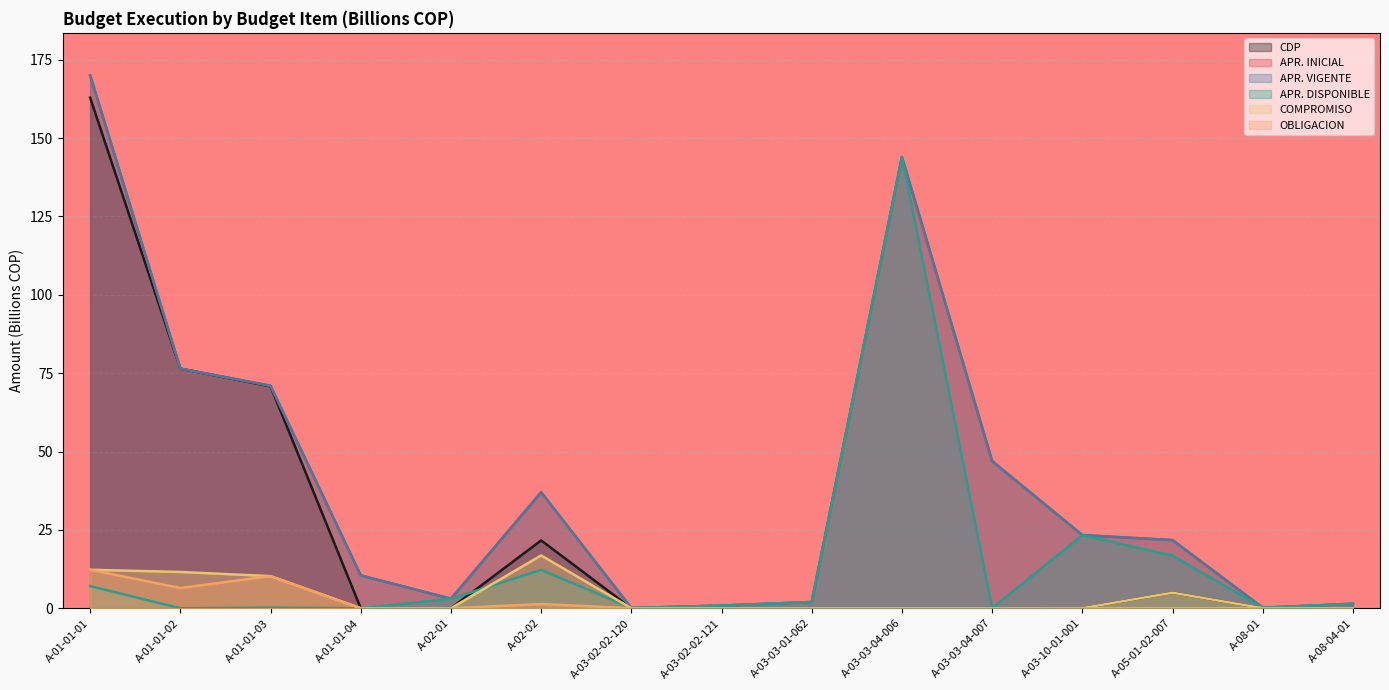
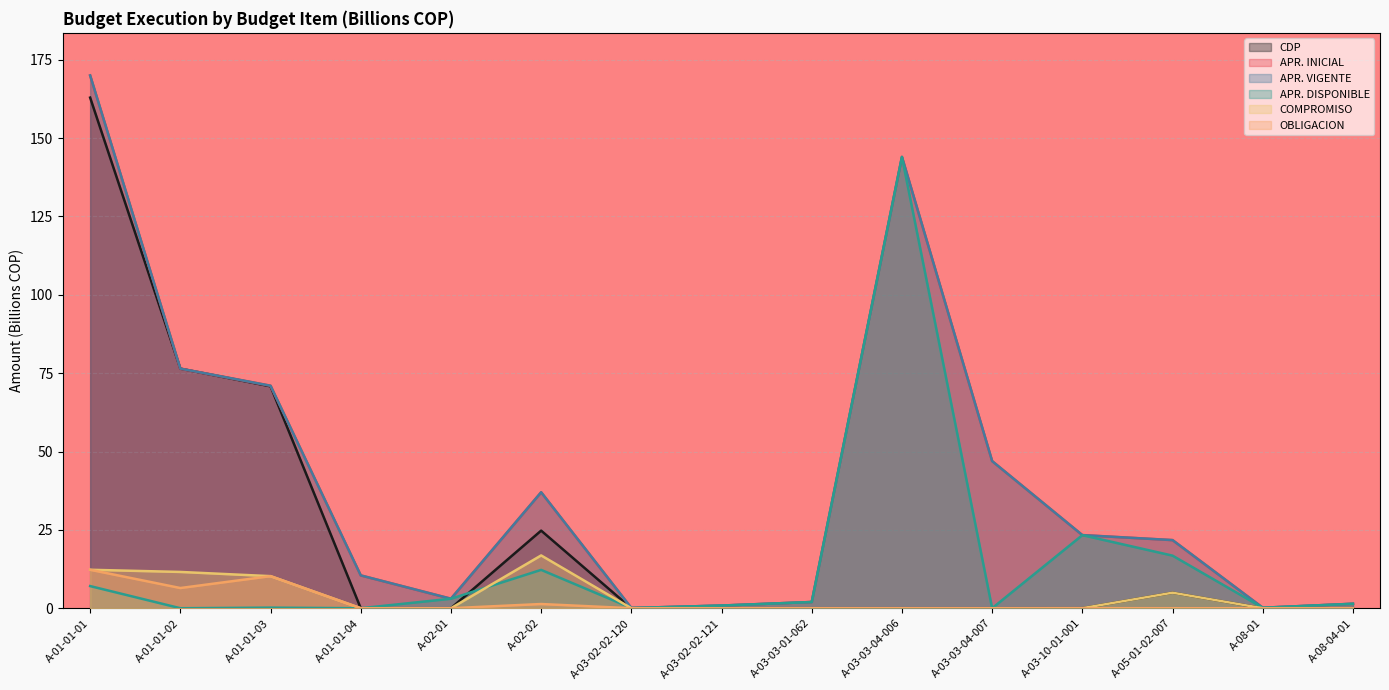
  {
    "CDP": {
      "A-01-01-01": 163,
-     "A-02-02": 22
+     "A-02-02": 25
    }
  }
